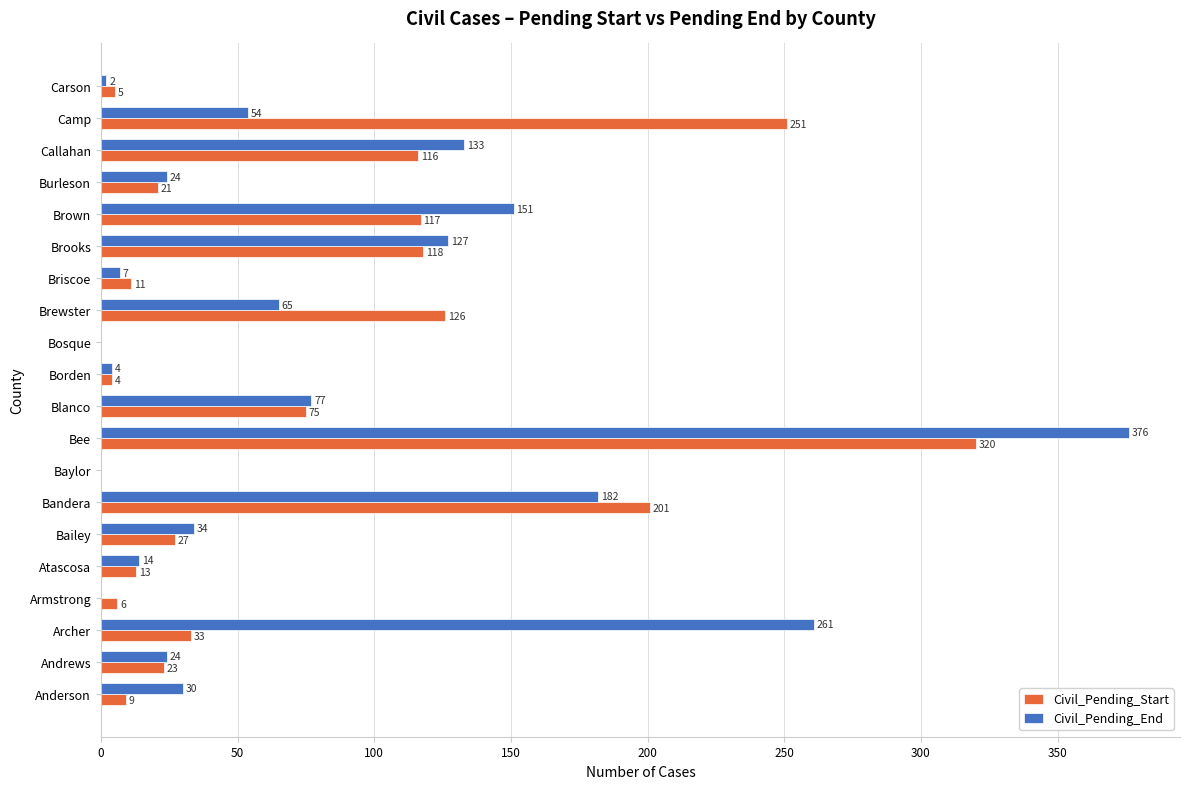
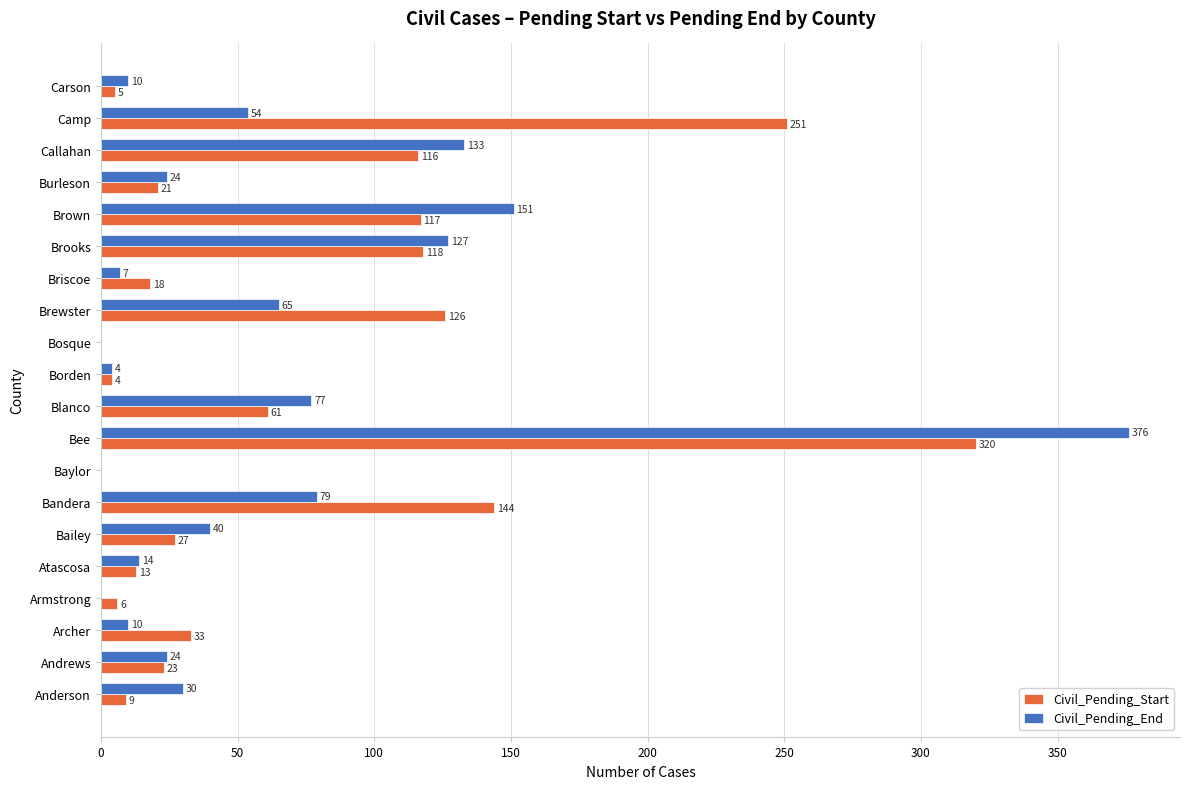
  {
    "Civil_Pending_Start": {
      "Carson": 5,
      "Camp": 251,
      "Callahan": 116,
      "Burleson": 21,
      "Brown": 117,
      "Brooks": 118,
-     "Briscoe": 11,
+     "Briscoe": 18,
      "Brewster": 126,
      "Borden": 4,
-     "Blanco": 75,
+     "Blanco": 61,
      "Bee": 320,
-     "Bandera": 201,
+     "Bandera": 144,
      "Bailey": 27,
      "Atascosa": 13,
      "Armstrong": 6,
      "Archer": 33,
      "Andrews": 23,
      "Anderson": 9
    },
    "Civil_Pending_End": {
-     "Carson": 2,
+     "Carson": 10,
      "Camp": 54,
      "Callahan": 133,
      "Burleson": 24,
      "Brown": 151,
      "Brooks": 127,
      "Briscoe": 7,
      "Brewster": 65,
      "Borden": 4,
      "Blanco": 77,
      "Bee": 376,
-     "Bandera": 182,
-     "Bailey": 34,
+     "Bandera": 79,
+     "Bailey": 40,
      "Atascosa": 14,
-     "Archer": 261,
+     "Archer": 10,
      "Andrews": 24,
      "Anderson": 30
    }
  }
